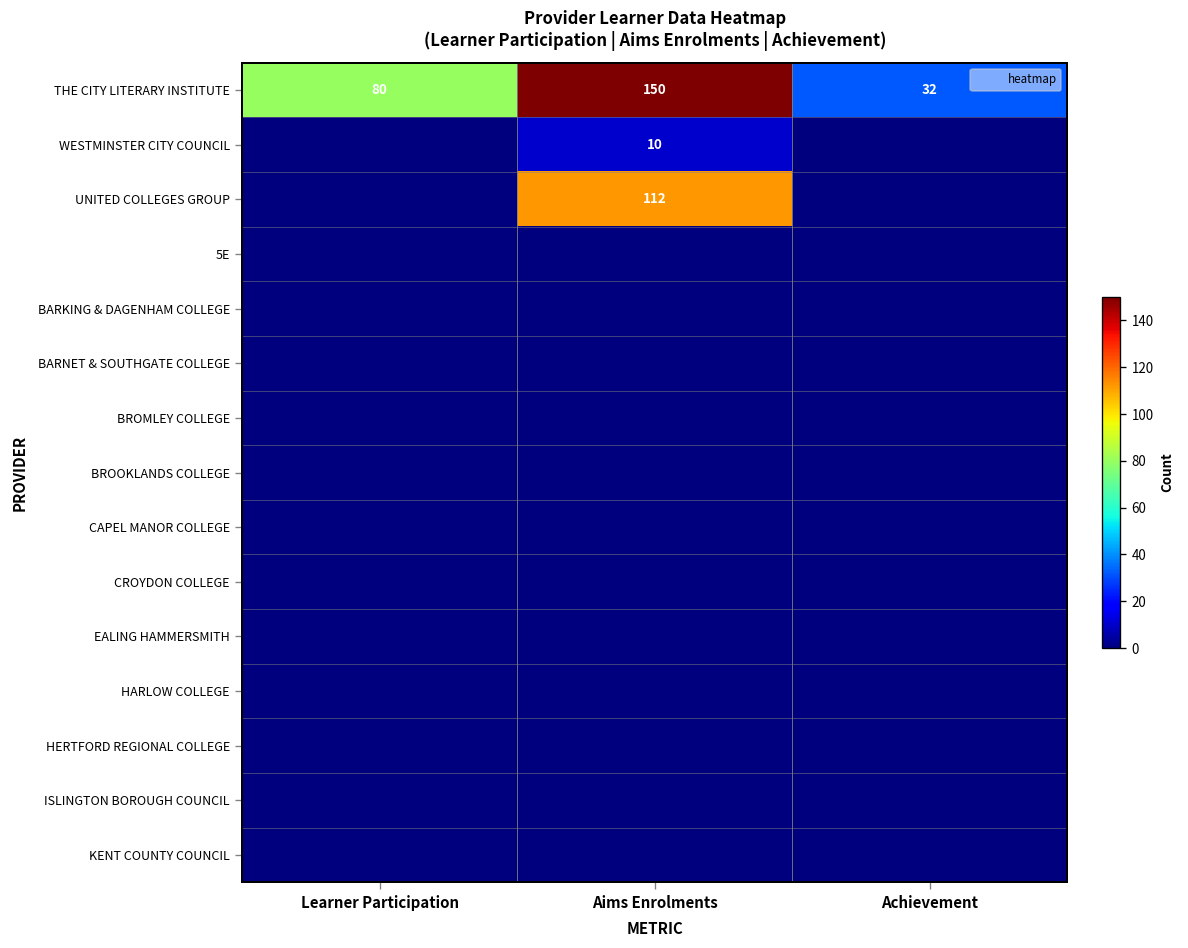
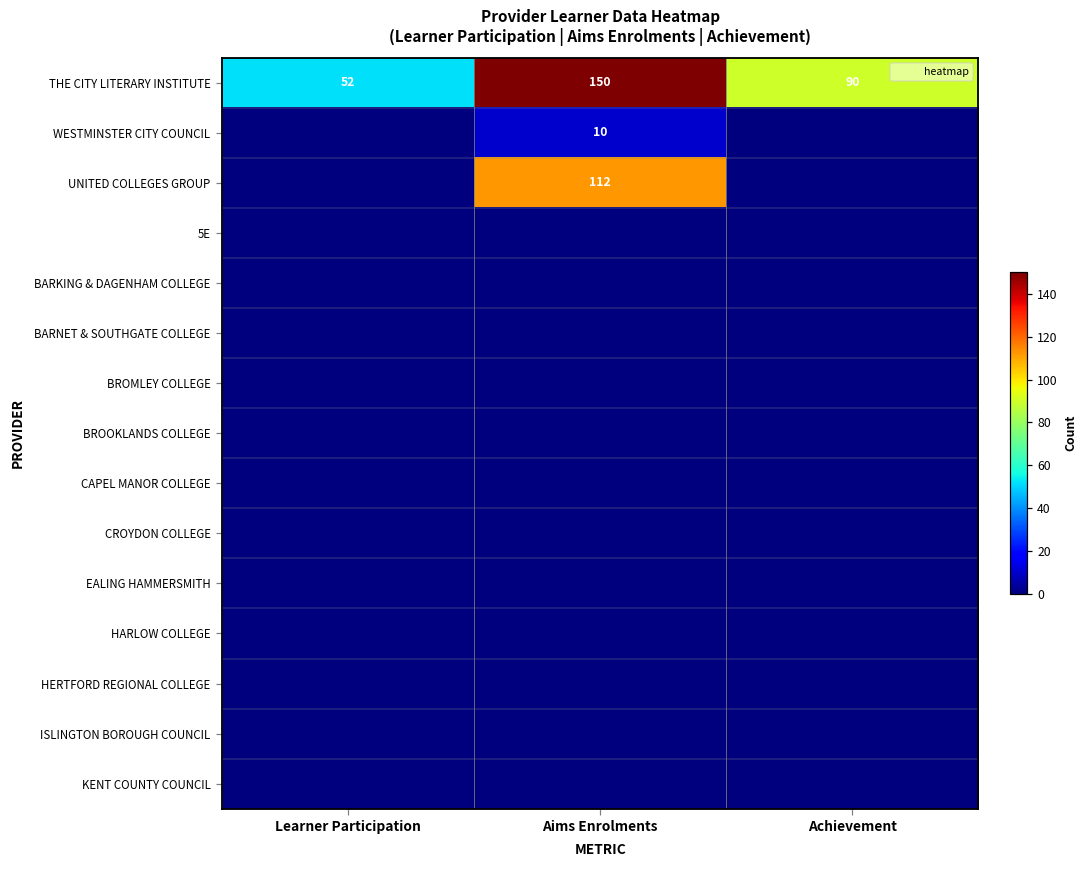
  {
    "THE CITY LITERARY INSTITUTE": {
-     "Learner Participation": 80,
+     "Learner Participation": 52,
      "Aims Enrolments": 150,
-     "Achievement": 32
+     "Achievement": 90
    },
    "WESTMINSTER CITY COUNCIL": {
      "Aims Enrolments": 10
    },
    "UNITED COLLEGES GROUP": {
      "Aims Enrolments": 112
    }
  }
